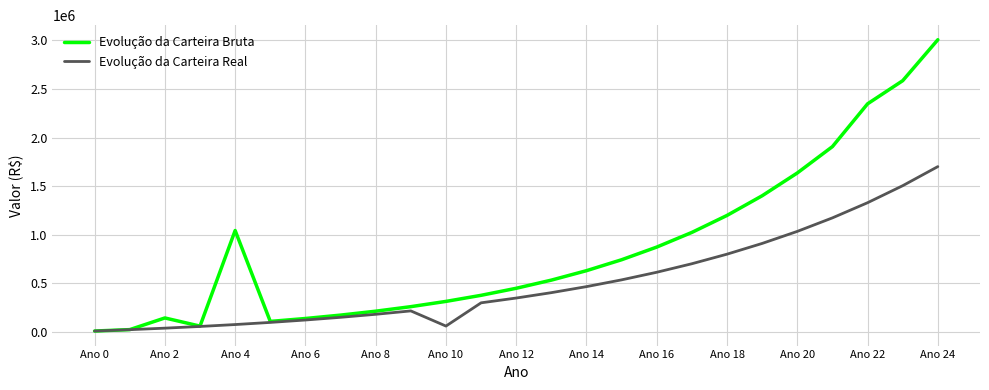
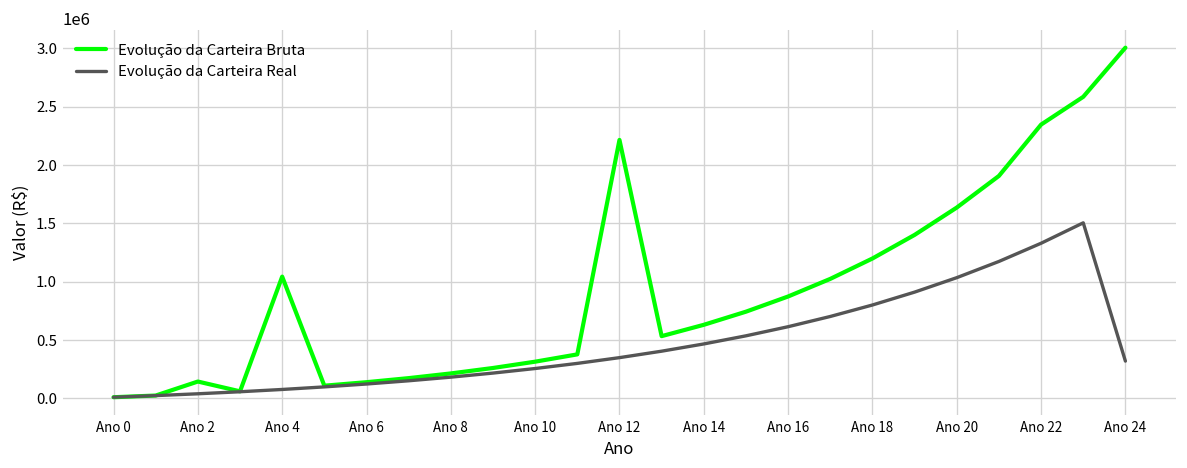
  {
    "Evolução da Carteira Bruta": {
      "Ano 2": 100000,
      "Ano 4": 1000000,
      "Ano 8": 200000,
      "Ano 10": 300000,
-     "Ano 12": 400000,
+     "Ano 12": 2200000,
      "Ano 14": 600000,
      "Ano 16": 900000,
      "Ano 18": 1200000,
      "Ano 20": 1600000,
      "Ano 22": 2300000,
      "Ano 24": 3000000
    },
    "Evolução da Carteira Real": {
      "Ano 2": 0,
      "Ano 4": 100000,
      "Ano 8": 200000,
-     "Ano 10": 100000,
+     "Ano 10": 300000,
      "Ano 12": 300000,
      "Ano 14": 500000,
      "Ano 16": 600000,
      "Ano 18": 800000,
      "Ano 20": 1000000,
      "Ano 22": 1300000,
-     "Ano 24": 1700000
+     "Ano 24": 300000
    }
  }
